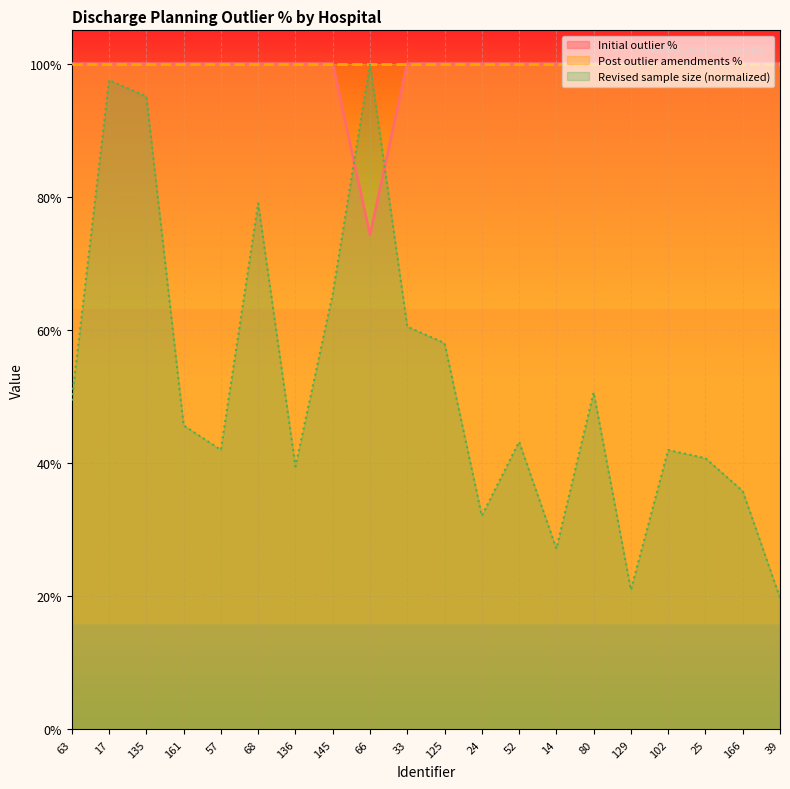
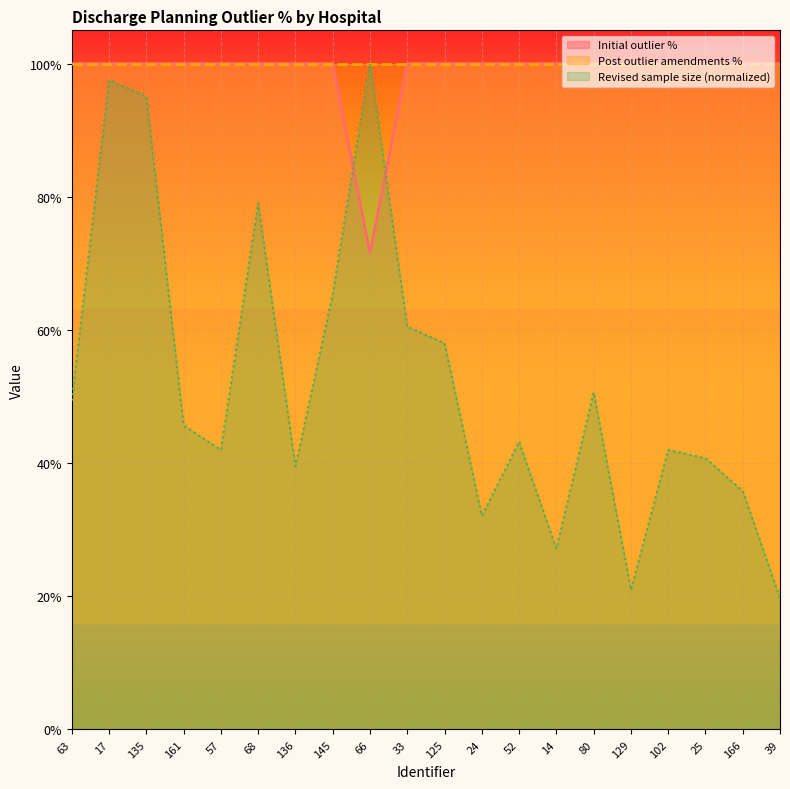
  {
    "Initial outlier %": {
-     "66": "74%"
+     "66": "72%"
    },
    "Revised sample size (normalized)": {
      "63": "49%",
      "17": "98%",
      "135": "95%",
      "161": "46%",
      "57": "42%",
      "68": "79%",
      "136": "40%",
      "145": "65%",
      "33": "60%",
      "125": "58%",
      "24": "32%",
      "52": "43%",
      "14": "27%",
      "80": "51%",
      "129": "21%",
      "102": "42%",
      "25": "41%",
      "166": "36%",
      "39": "20%"
    }
  }
